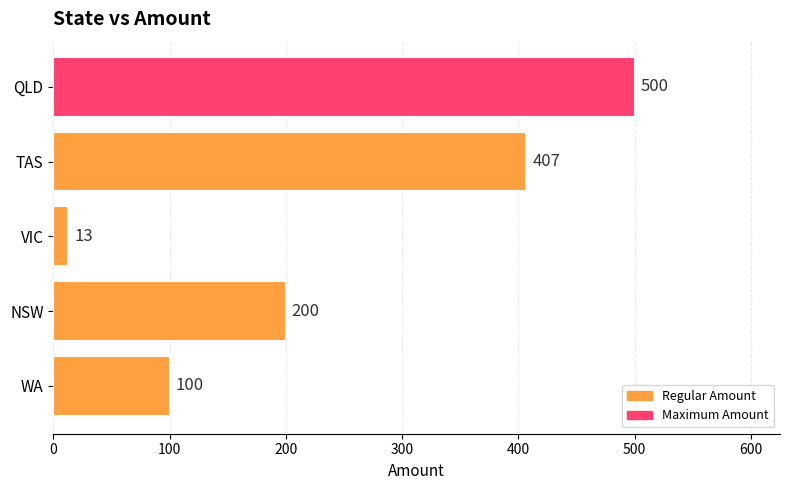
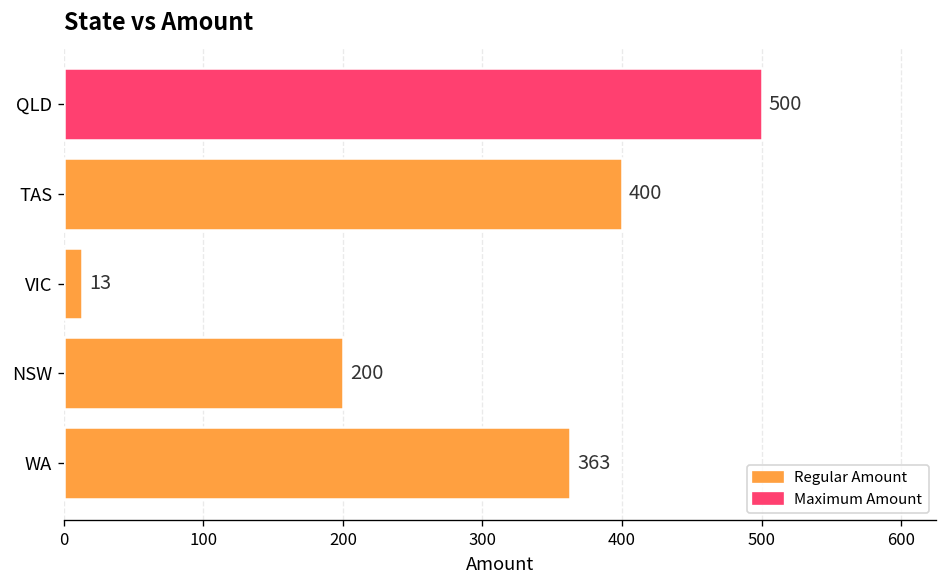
  {
    "QLD": 500,
-   "TAS": 407,
+   "TAS": 400,
    "VIC": 13,
    "NSW": 200,
-   "WA": 100
+   "WA": 363
  }
